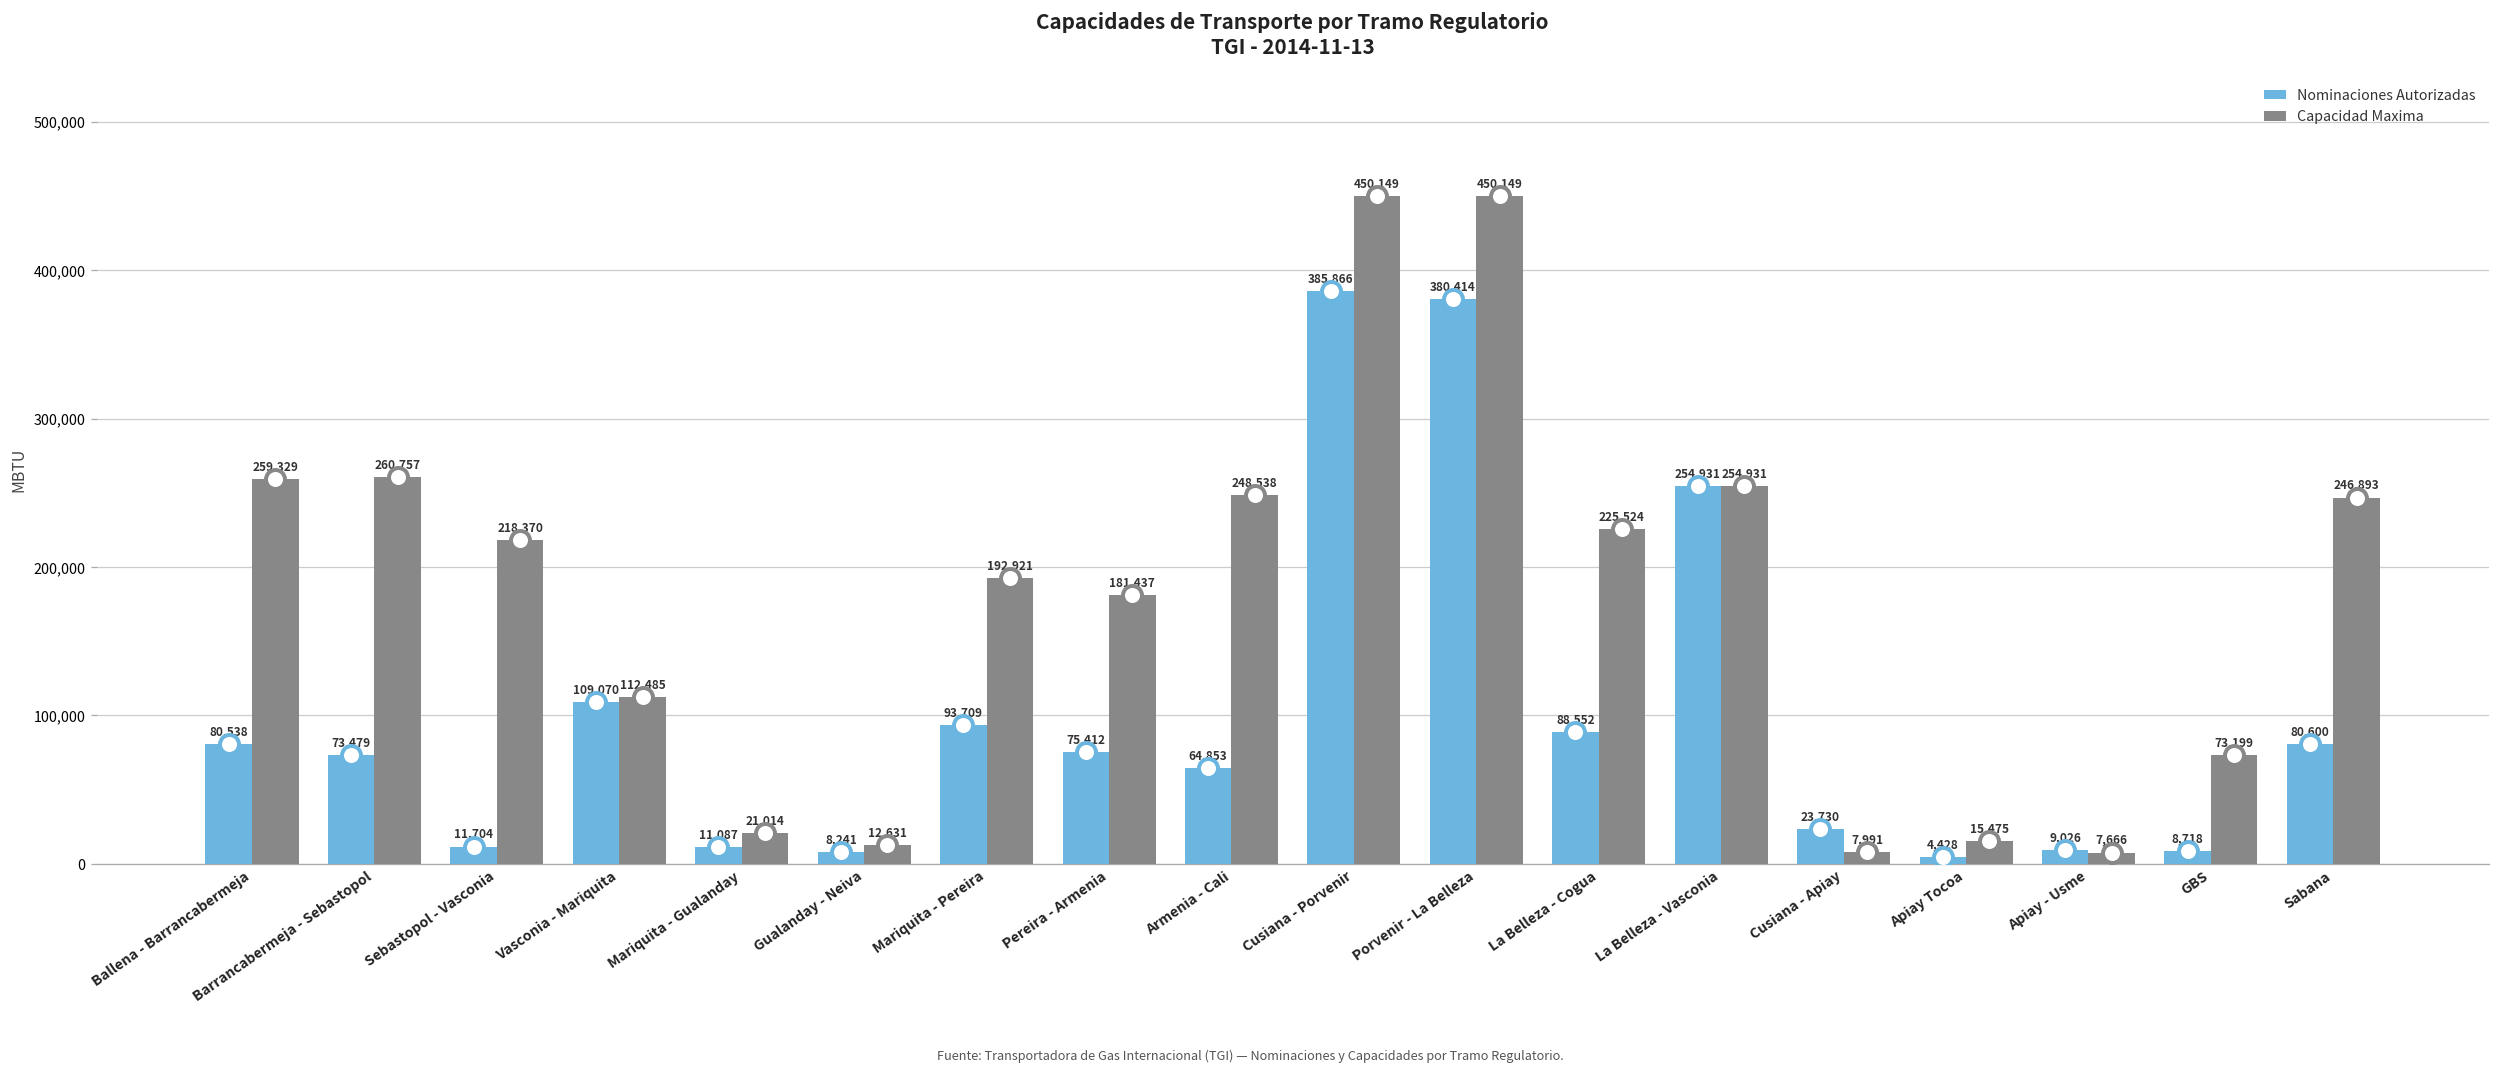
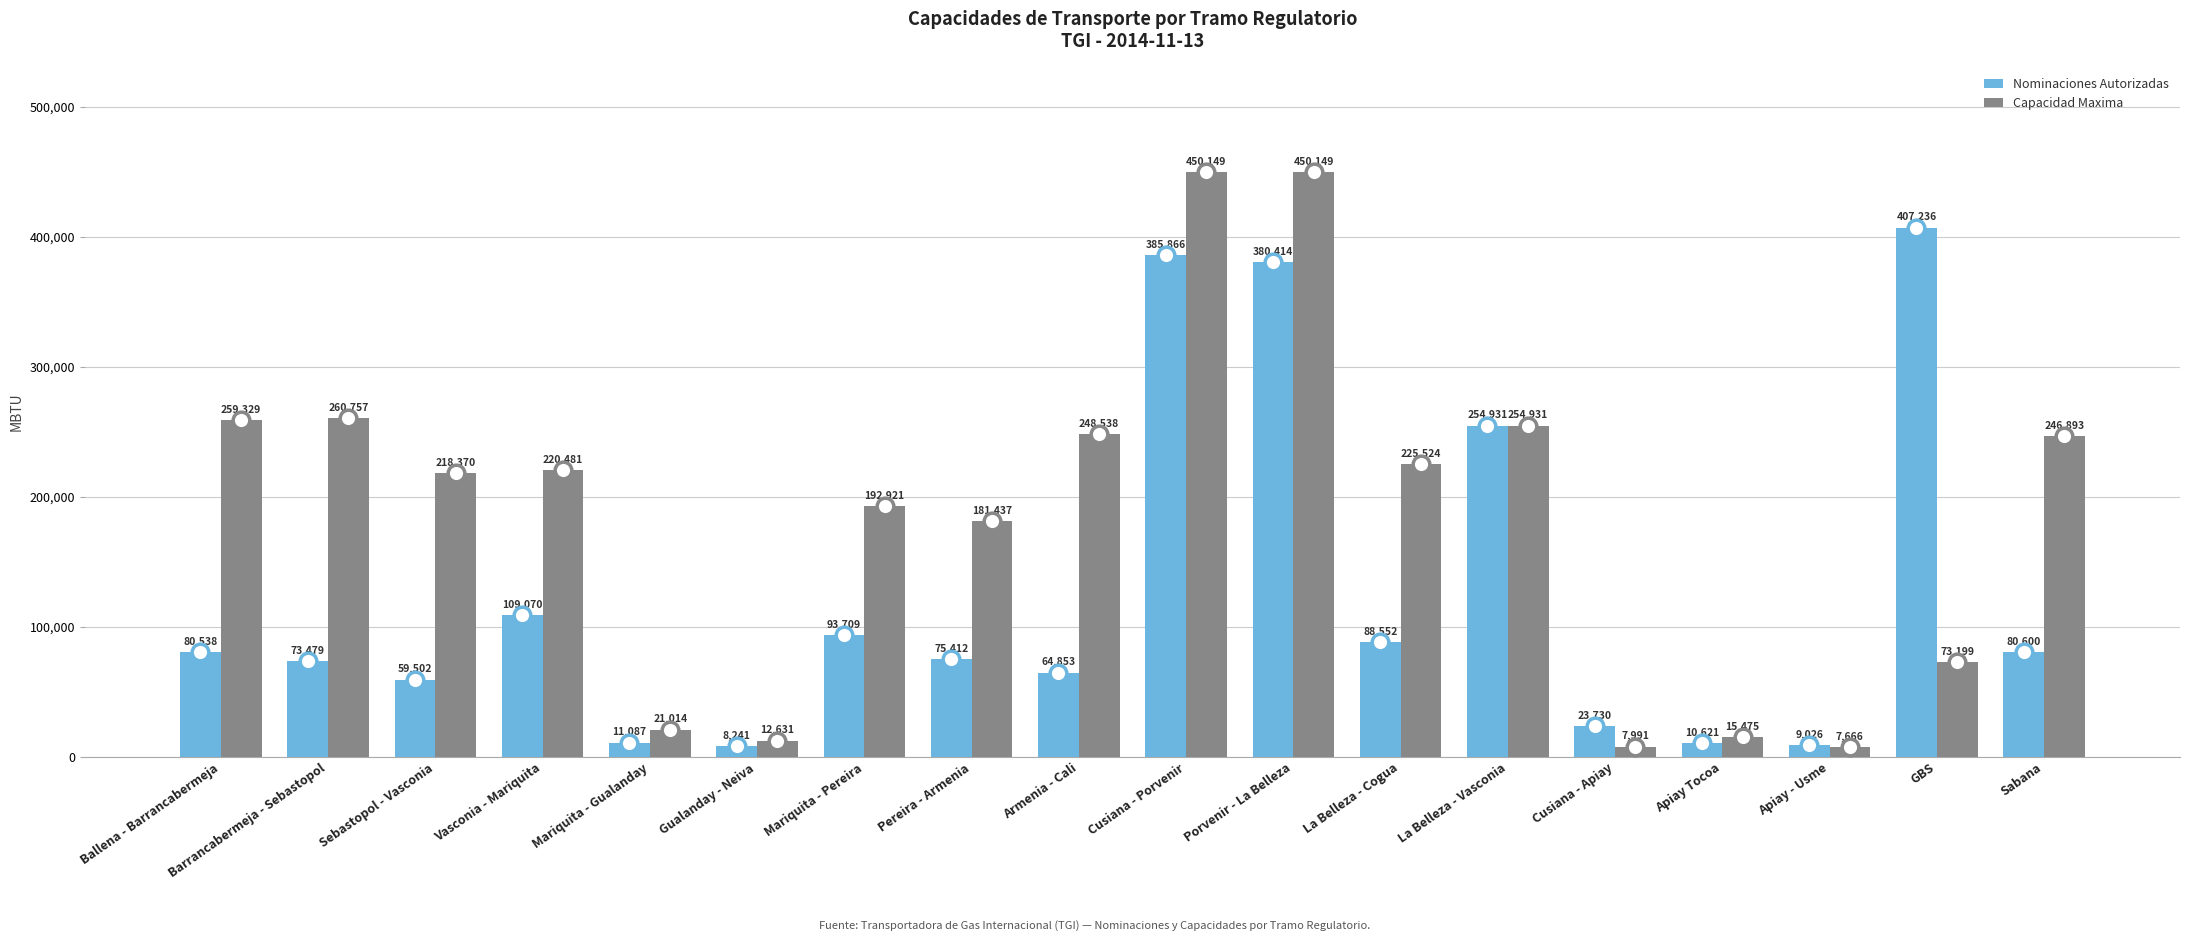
  {
    "Nominaciones Autorizadas": {
      "Ballena - Barrancabermeja": "80,538",
      "Barrancabermeja - Sebastopol": "73,479",
-     "Sebastopol - Vasconia": "11,704",
+     "Sebastopol - Vasconia": "59,502",
      "Vasconia - Mariquita": "109,070",
      "Mariquita - Gualanday": "11,087",
      "Gualanday - Neiva": "8,241",
      "Mariquita - Pereira": "93,709",
      "Pereira - Armenia": "75,412",
      "Armenia - Cali": "64,853",
      "Cusiana - Porvenir": "385,866",
      "Porvenir - La Belleza": "380,414",
      "La Belleza - Cogua": "88,552",
      "La Belleza - Vasconia": "254,931",
      "Cusiana - Apiay": "23,730",
-     "Apiay Tocoa": "4,428",
+     "Apiay Tocoa": "10,621",
      "Apiay - Usme": "9,026",
-     "GBS": "8,718",
+     "GBS": "407,236",
      "Sabana": "80,600"
    },
    "Capacidad Maxima": {
      "Ballena - Barrancabermeja": "259,329",
-     "Vasconia - Mariquita": "112,485",
+     "Vasconia - Mariquita": "220,481",
      "Mariquita - Pereira": "192,921",
      "Armenia - Cali": "248,538",
      "Cusiana - Porvenir": "450,149",
      "Porvenir - La Belleza": "450,149",
      "La Belleza - Vasconia": "254,931",
      "Cusiana - Apiay": "7,991",
      "Apiay - Usme": "7,666",
      "Sabana": "246,893"
    }
  }
